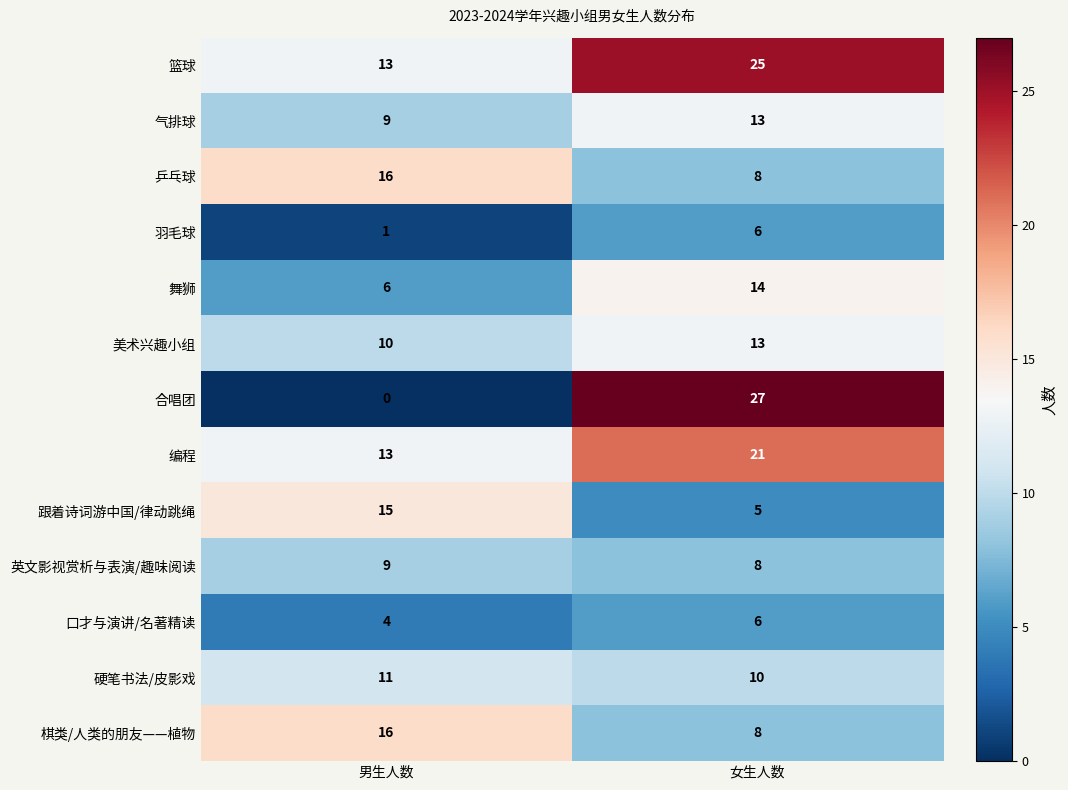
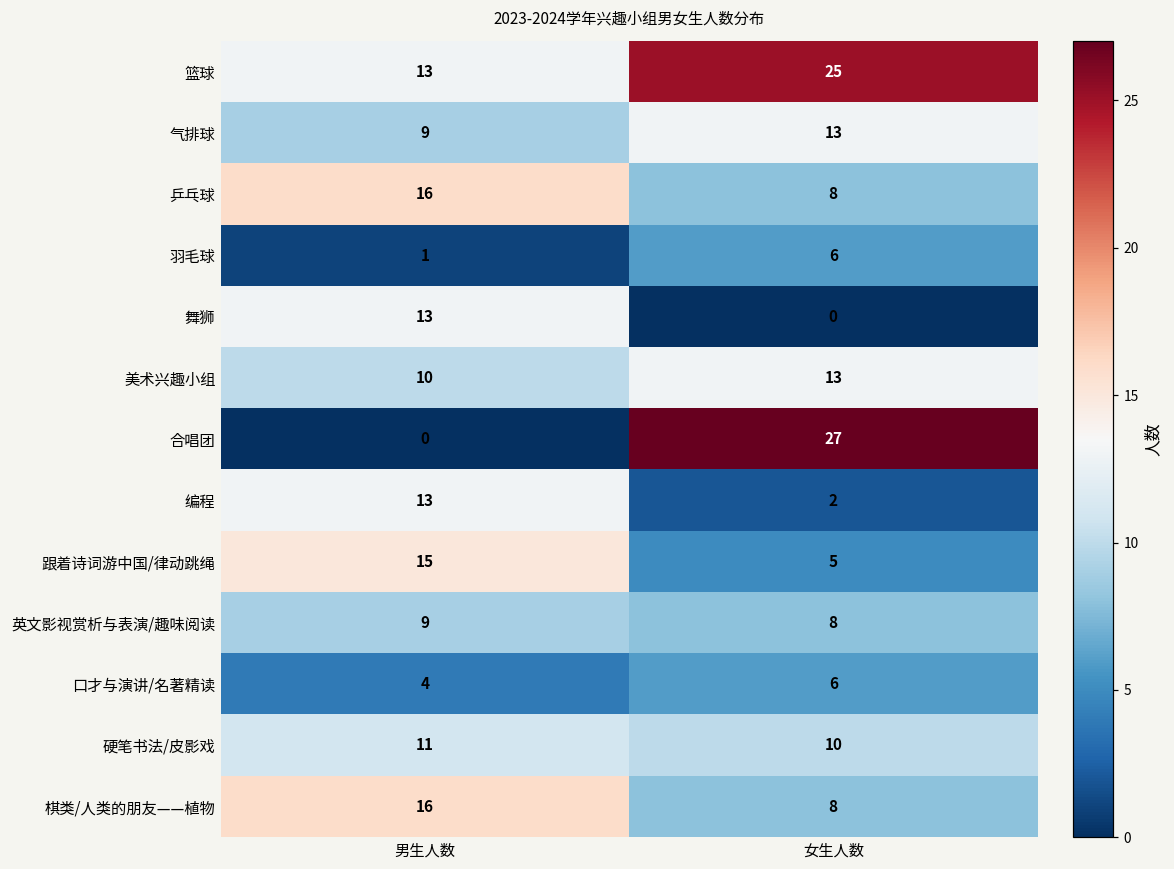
  {
    "篮球": {
      "男生人数": 13,
      "女生人数": 25
    },
    "气排球": {
      "男生人数": 9,
      "女生人数": 13
    },
    "乒乓球": {
      "男生人数": 16,
      "女生人数": 8
    },
    "羽毛球": {
      "男生人数": 1,
      "女生人数": 6
    },
    "舞狮": {
-     "男生人数": 6,
-     "女生人数": 14
+     "男生人数": 13,
+     "女生人数": 0
    },
    "美术兴趣小组": {
      "男生人数": 10,
      "女生人数": 13
    },
    "合唱团": {
      "男生人数": 0,
      "女生人数": 27
    },
    "编程": {
      "男生人数": 13,
-     "女生人数": 21
+     "女生人数": 2
    },
    "跟着诗词游中国/律动跳绳": {
      "男生人数": 15,
      "女生人数": 5
    },
    "英文影视赏析与表演/趣味阅读": {
      "男生人数": 9,
      "女生人数": 8
    },
    "口才与演讲/名著精读": {
      "男生人数": 4,
      "女生人数": 6
    },
    "硬笔书法/皮影戏": {
      "男生人数": 11,
      "女生人数": 10
    },
    "棋类/人类的朋友——植物": {
      "男生人数": 16,
      "女生人数": 8
    }
  }
